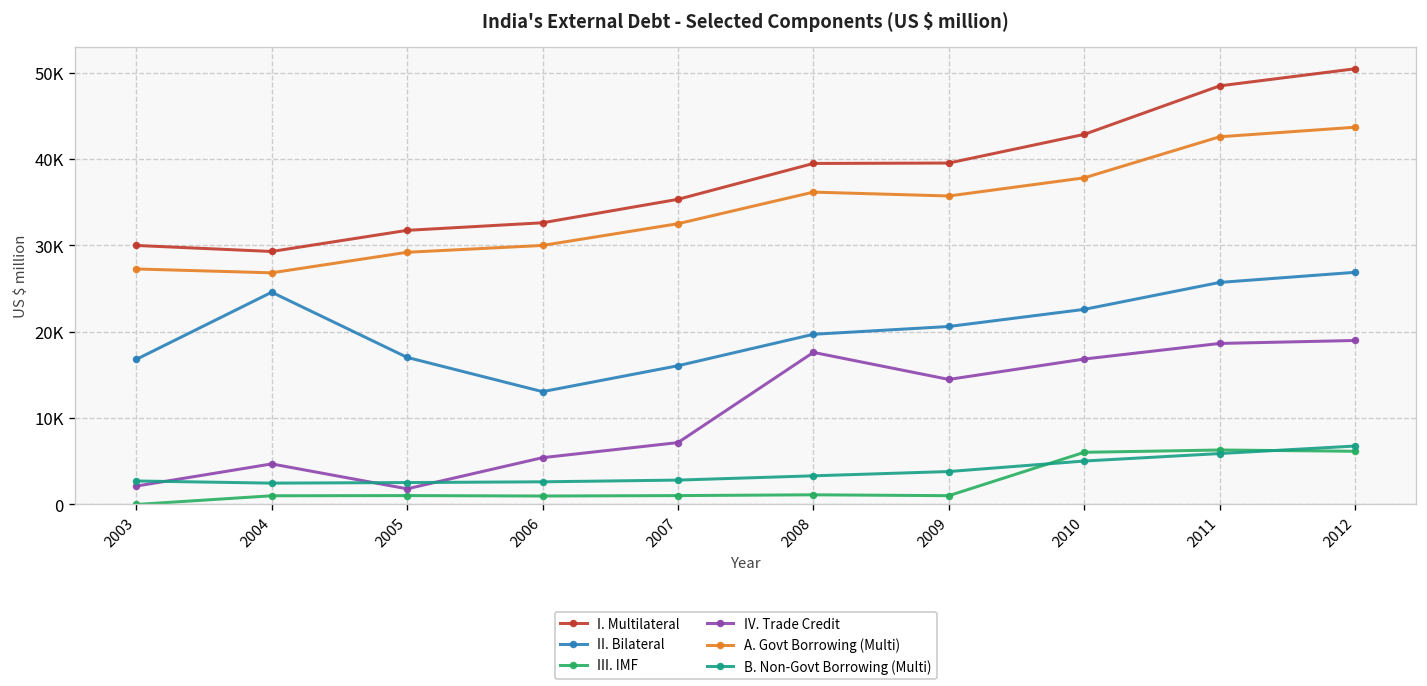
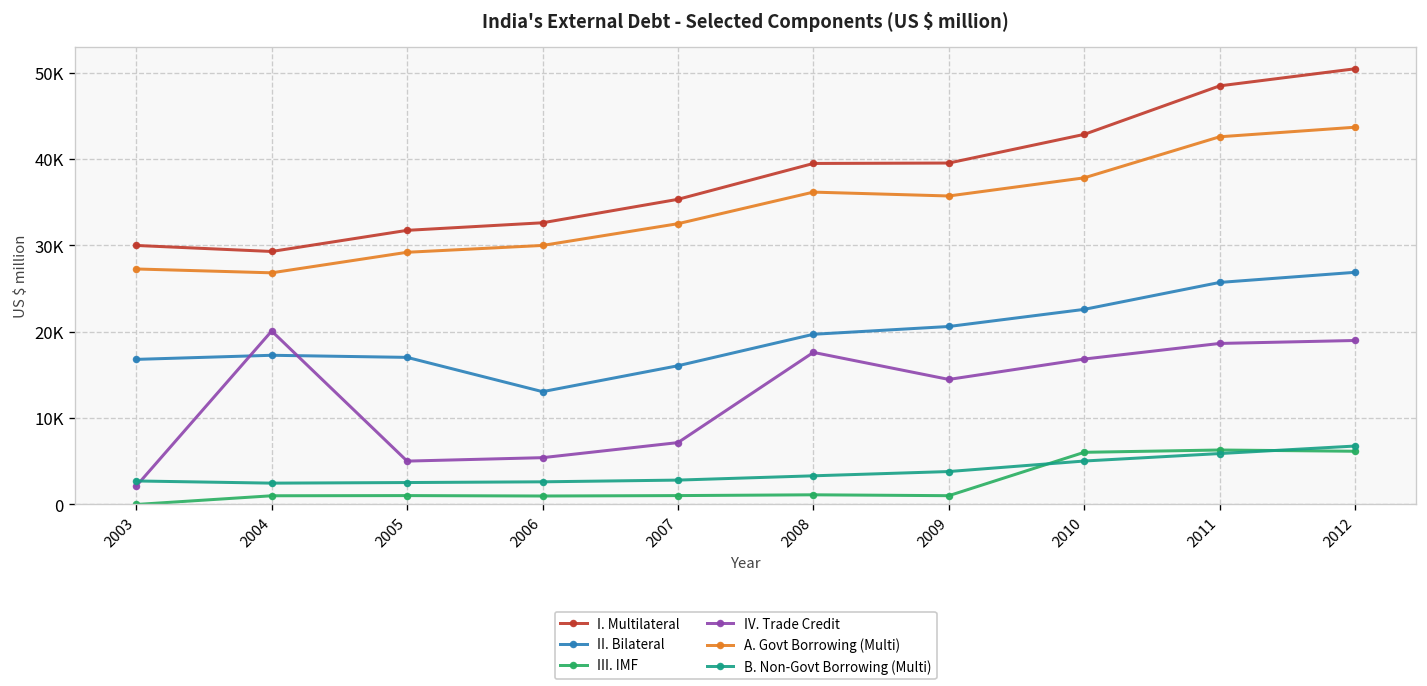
  {
    "I. Multilateral": {
      "2003": 30000,
      "2004": 29000,
      "2005": 32000,
      "2006": 33000,
      "2007": 35000,
      "2008": 39000,
      "2009": 40000,
      "2010": 43000,
      "2011": 48000,
      "2012": 50000
    },
    "II. Bilateral": {
      "2003": 17000,
-     "2004": 25000,
+     "2004": 17000,
      "2005": 17000,
      "2006": 13000,
      "2007": 16000,
      "2008": 20000,
      "2009": 21000,
      "2010": 23000,
      "2011": 26000,
      "2012": 27000
    },
    "IV. Trade Credit": {
      "2003": 2000,
-     "2004": 5000,
-     "2005": 2000,
+     "2004": 20000,
+     "2005": 5000,
      "2006": 5000,
      "2007": 7000,
      "2008": 18000,
      "2009": 14000,
      "2010": 17000,
      "2011": 19000,
      "2012": 19000
    },
    "A. Govt Borrowing (Multi)": {
      "2003": 27000,
      "2004": 27000,
      "2005": 29000,
      "2006": 30000,
      "2007": 33000,
      "2008": 36000,
      "2009": 36000,
      "2010": 38000,
      "2011": 43000,
      "2012": 44000
    }
  }
